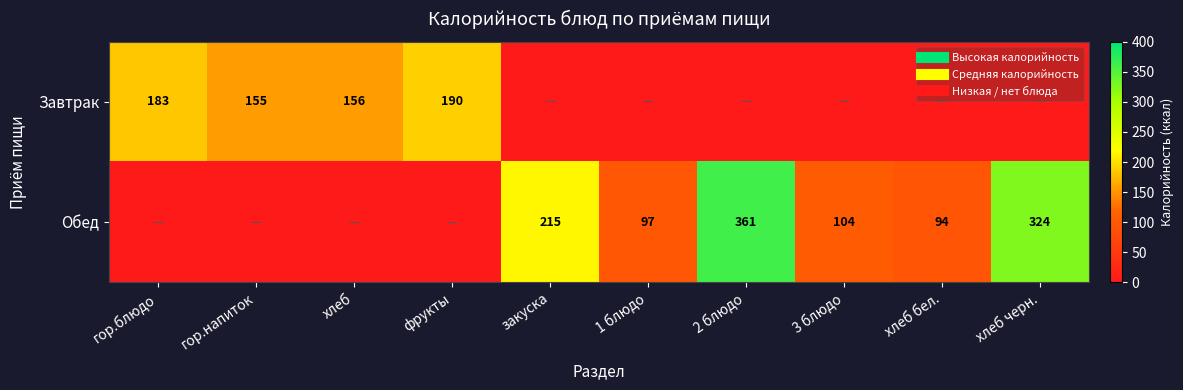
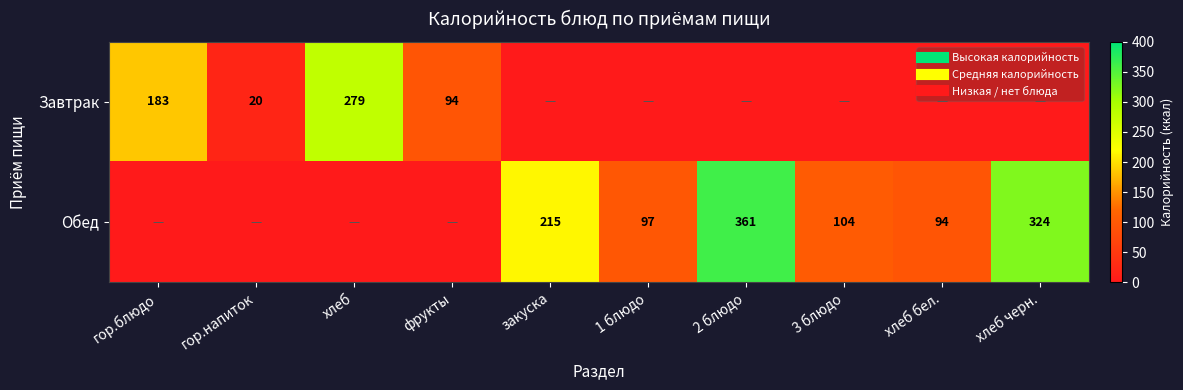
  {
    "Завтрак": {
      "гор.блюдо": 183,
-     "гор.напиток": 155,
-     "хлеб": 156,
-     "фрукты": 190
+     "гор.напиток": 20,
+     "хлеб": 279,
+     "фрукты": 94
    },
    "Обед": {
      "закуска": 215,
      "1 блюдо": 97,
      "2 блюдо": 361,
      "3 блюдо": 104,
      "хлеб бел.": 94,
      "хлеб черн.": 324
    }
  }
